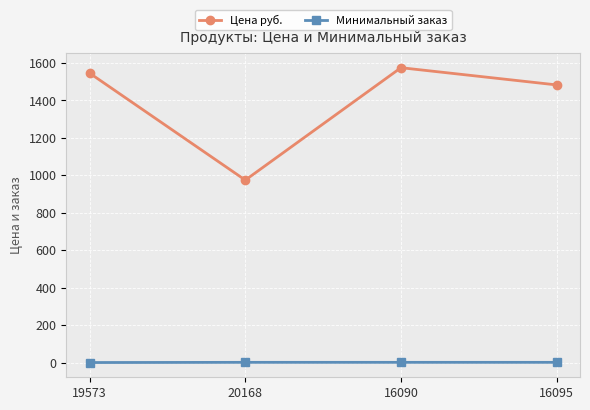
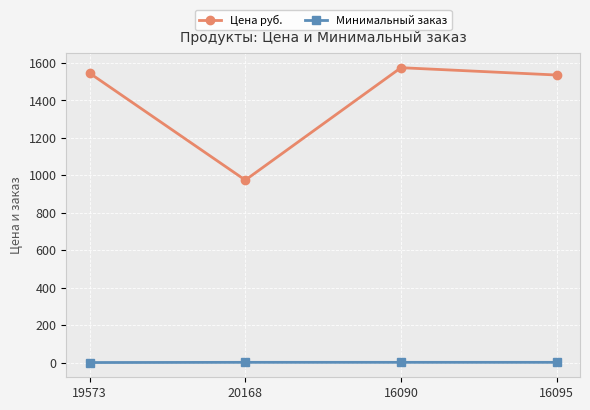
  {
    "Цена руб.": {
      "19573": 1550,
      "20168": 970,
      "16090": 1580,
-     "16095": 1480
+     "16095": 1540
    },
    "Минимальный заказ": {
      "19573": 0,
      "20168": 0,
      "16090": 0,
      "16095": 0
    }
  }
